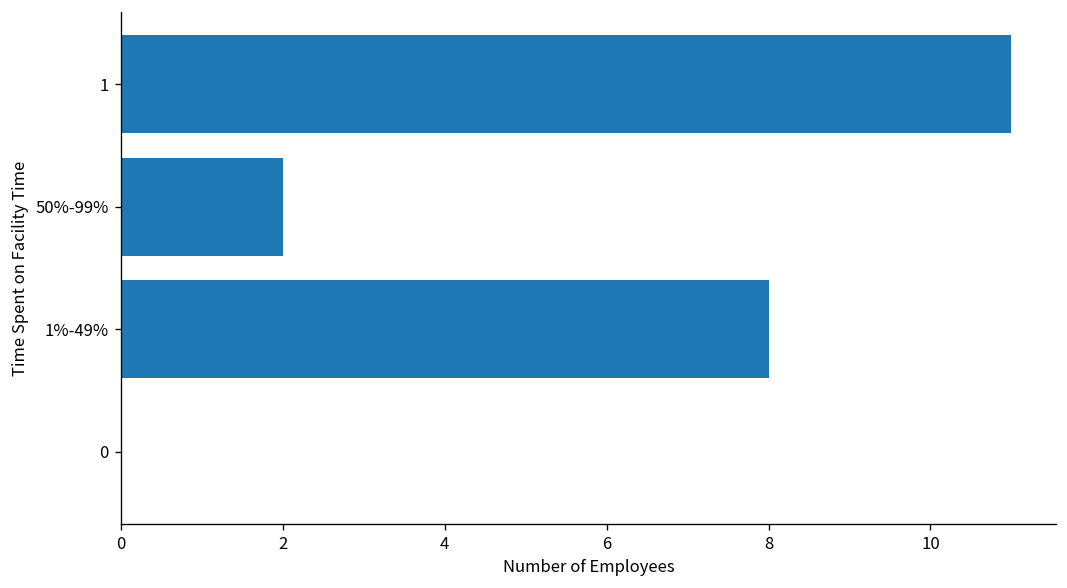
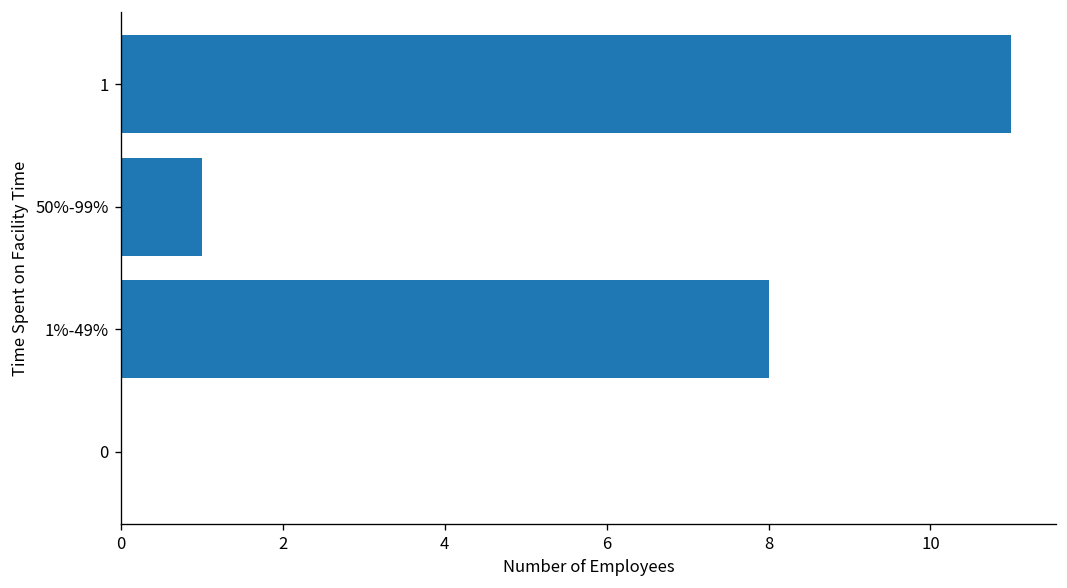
  {
    "1": 11,
-   "50%-99%": 2,
+   "50%-99%": 1,
    "1%-49%": 8,
    "0": 0
  }
